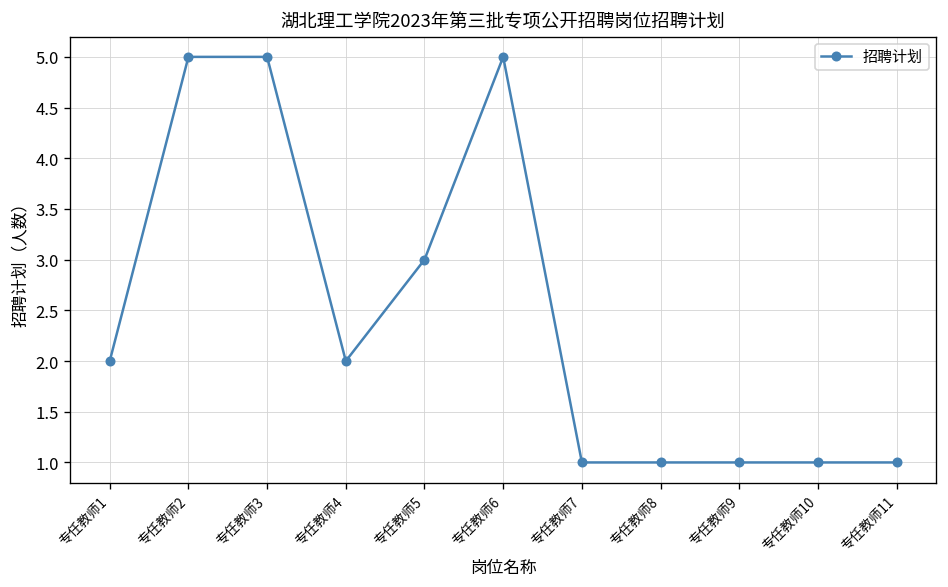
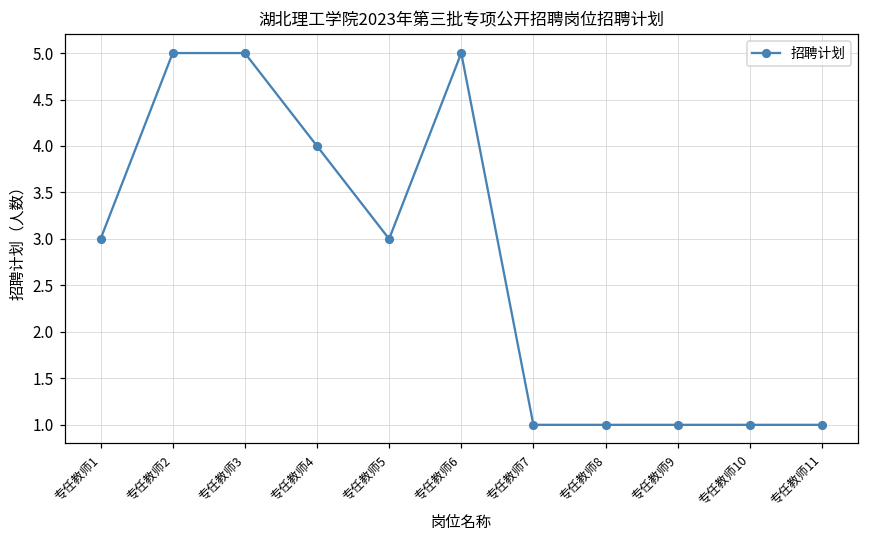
  {
-   "专任教师1": 2,
+   "专任教师1": 3,
    "专任教师2": 5,
    "专任教师3": 5,
-   "专任教师4": 2,
+   "专任教师4": 4,
    "专任教师5": 3,
    "专任教师6": 5,
    "专任教师7": 1,
    "专任教师8": 1,
    "专任教师9": 1,
    "专任教师10": 1,
    "专任教师11": 1
  }
